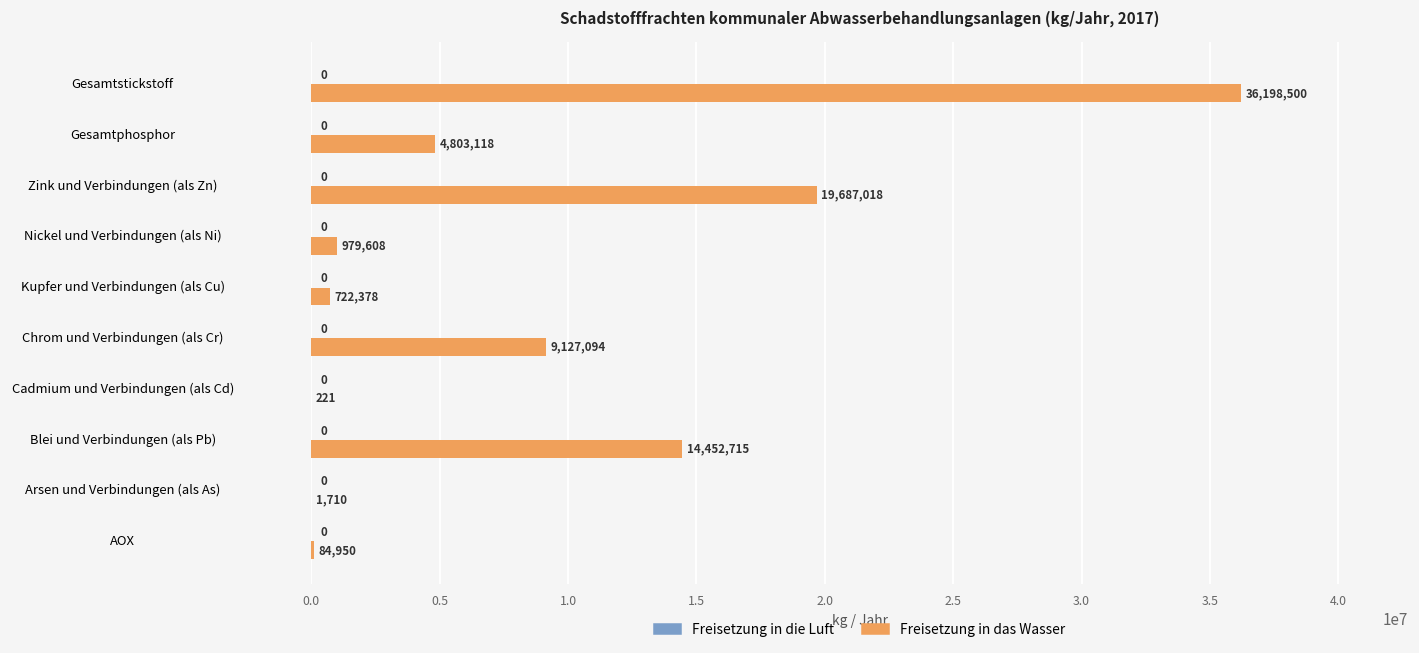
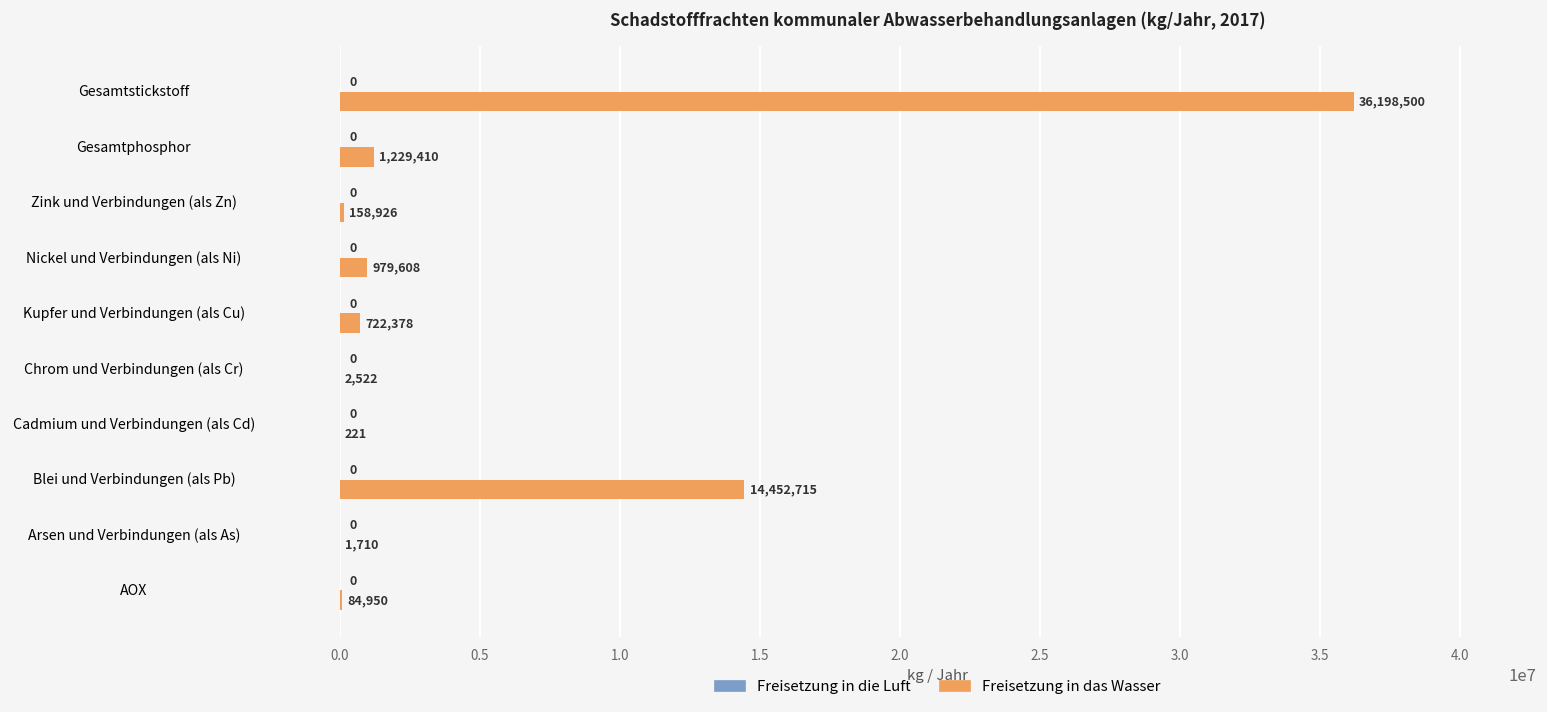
  {
    "Freisetzung in die Luft": {
      "Gesamtstickstoff": "0",
      "Gesamtphosphor": "0",
      "Zink und Verbindungen (als Zn)": "0",
      "Nickel und Verbindungen (als Ni)": "0",
      "Kupfer und Verbindungen (als Cu)": "0",
      "Chrom und Verbindungen (als Cr)": "0",
      "Cadmium und Verbindungen (als Cd)": "0",
      "Blei und Verbindungen (als Pb)": "0",
      "Arsen und Verbindungen (als As)": "0",
      "AOX": "0"
    },
    "Freisetzung in das Wasser": {
      "Gesamtstickstoff": "36,198,500",
-     "Gesamtphosphor": "4,803,118",
-     "Zink und Verbindungen (als Zn)": "19,687,018",
+     "Gesamtphosphor": "1,229,410",
+     "Zink und Verbindungen (als Zn)": "158,926",
      "Nickel und Verbindungen (als Ni)": "979,608",
      "Kupfer und Verbindungen (als Cu)": "722,378",
-     "Chrom und Verbindungen (als Cr)": "9,127,094",
+     "Chrom und Verbindungen (als Cr)": "2,522",
      "Cadmium und Verbindungen (als Cd)": "221",
      "Blei und Verbindungen (als Pb)": "14,452,715",
      "Arsen und Verbindungen (als As)": "1,710",
      "AOX": "84,950"
    }
  }
